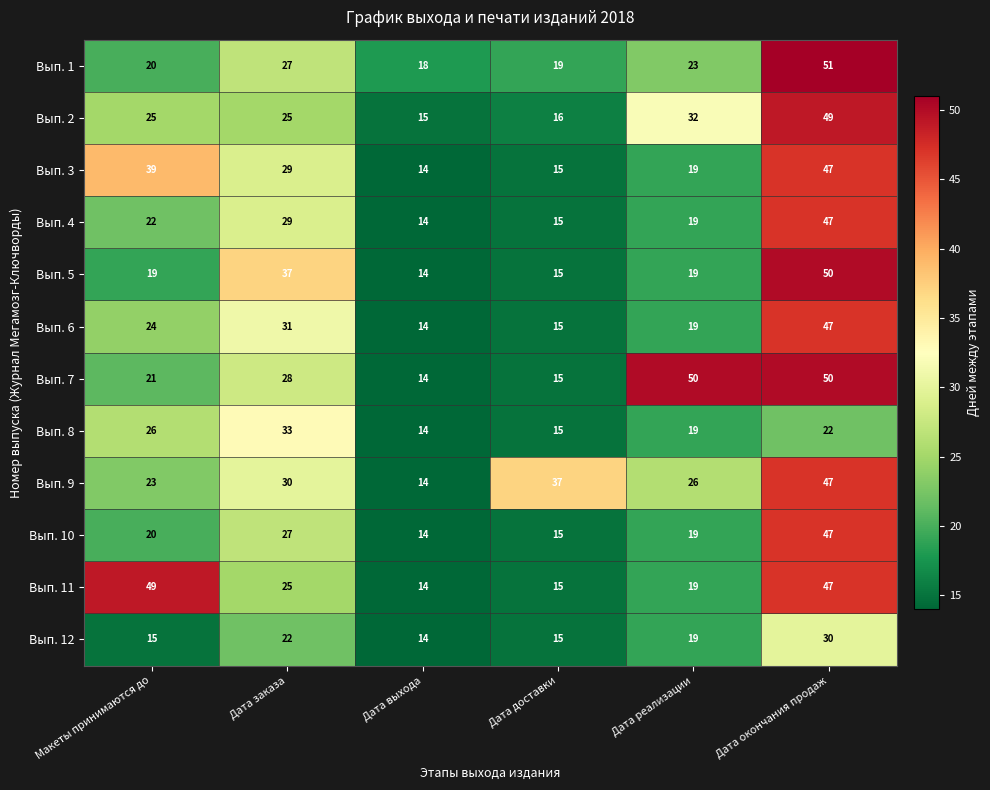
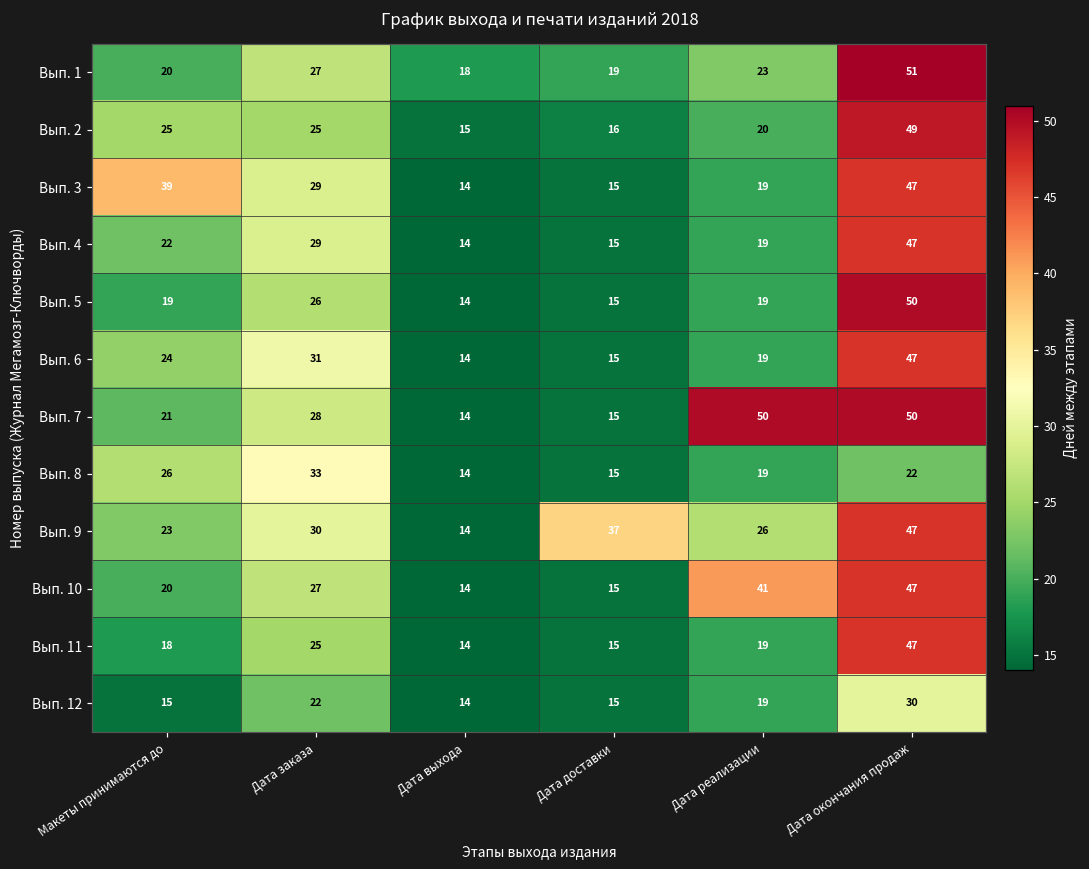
  {
    "Вып. 1": {
      "Макеты принимаются до": 20,
      "Дата заказа": 27,
      "Дата выхода": 18,
      "Дата доставки": 19,
      "Дата реализации": 23,
      "Дата окончания продаж": 51
    },
    "Вып. 2": {
      "Макеты принимаются до": 25,
      "Дата заказа": 25,
      "Дата выхода": 15,
      "Дата доставки": 16,
-     "Дата реализации": 32,
+     "Дата реализации": 20,
      "Дата окончания продаж": 49
    },
    "Вып. 3": {
      "Макеты принимаются до": 39,
      "Дата заказа": 29,
      "Дата выхода": 14,
      "Дата доставки": 15,
      "Дата реализации": 19,
      "Дата окончания продаж": 47
    },
    "Вып. 4": {
      "Макеты принимаются до": 22,
      "Дата заказа": 29,
      "Дата выхода": 14,
      "Дата доставки": 15,
      "Дата реализации": 19,
      "Дата окончания продаж": 47
    },
    "Вып. 5": {
      "Макеты принимаются до": 19,
-     "Дата заказа": 37,
+     "Дата заказа": 26,
      "Дата выхода": 14,
      "Дата доставки": 15,
      "Дата реализации": 19,
      "Дата окончания продаж": 50
    },
    "Вып. 6": {
      "Макеты принимаются до": 24,
      "Дата заказа": 31,
      "Дата выхода": 14,
      "Дата доставки": 15,
      "Дата реализации": 19,
      "Дата окончания продаж": 47
    },
    "Вып. 7": {
      "Макеты принимаются до": 21,
      "Дата заказа": 28,
      "Дата выхода": 14,
      "Дата доставки": 15,
      "Дата реализации": 50,
      "Дата окончания продаж": 50
    },
    "Вып. 8": {
      "Макеты принимаются до": 26,
      "Дата заказа": 33,
      "Дата выхода": 14,
      "Дата доставки": 15,
      "Дата реализации": 19,
      "Дата окончания продаж": 22
    },
    "Вып. 9": {
      "Макеты принимаются до": 23,
      "Дата заказа": 30,
      "Дата выхода": 14,
      "Дата доставки": 37,
      "Дата реализации": 26,
      "Дата окончания продаж": 47
    },
    "Вып. 10": {
      "Макеты принимаются до": 20,
      "Дата заказа": 27,
      "Дата выхода": 14,
      "Дата доставки": 15,
-     "Дата реализации": 19,
+     "Дата реализации": 41,
      "Дата окончания продаж": 47
    },
    "Вып. 11": {
-     "Макеты принимаются до": 49,
+     "Макеты принимаются до": 18,
      "Дата заказа": 25,
      "Дата выхода": 14,
      "Дата доставки": 15,
      "Дата реализации": 19,
      "Дата окончания продаж": 47
    },
    "Вып. 12": {
      "Макеты принимаются до": 15,
      "Дата заказа": 22,
      "Дата выхода": 14,
      "Дата доставки": 15,
      "Дата реализации": 19,
      "Дата окончания продаж": 30
    }
  }
